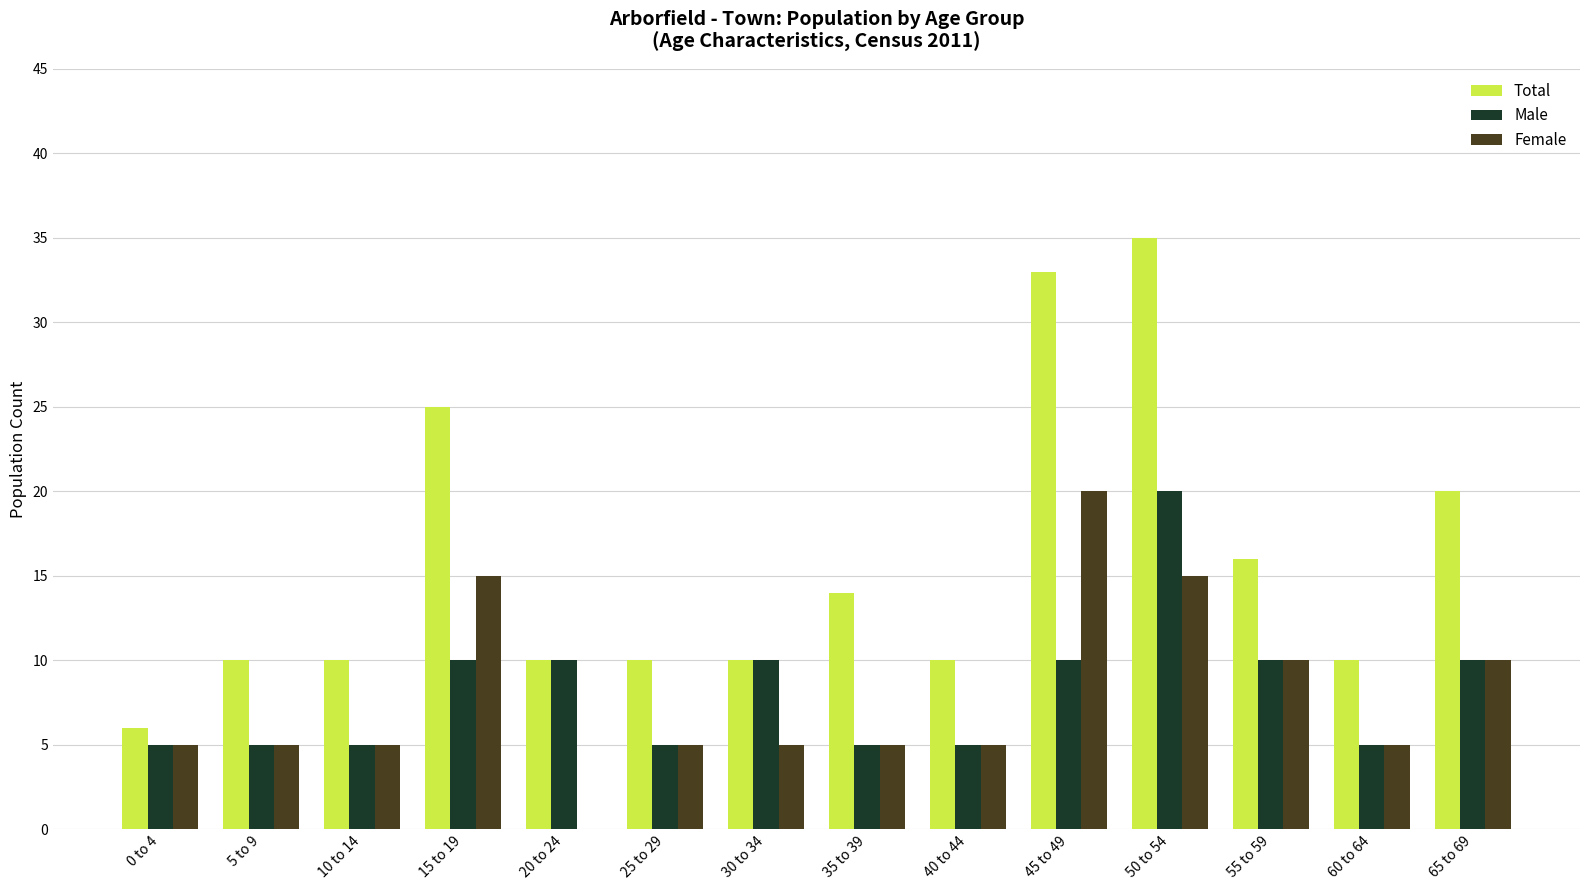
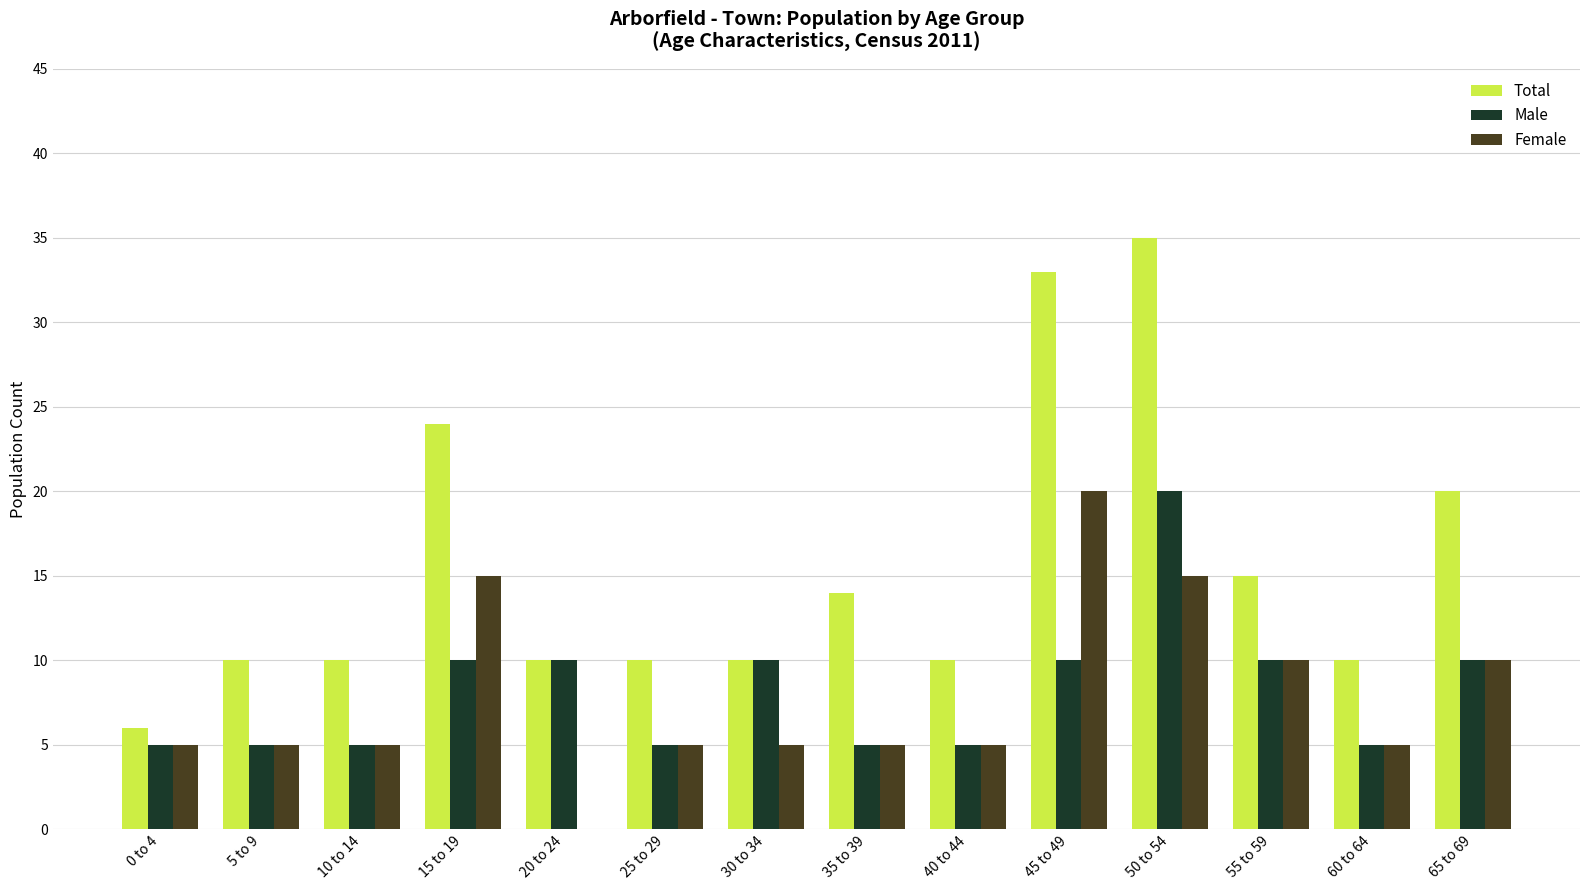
  {
    "Total": {
      "0 to 4": 6,
      "5 to 9": 10,
      "10 to 14": 10,
-     "15 to 19": 25,
+     "15 to 19": 24,
      "20 to 24": 10,
      "25 to 29": 10,
      "30 to 34": 10,
      "35 to 39": 14,
      "40 to 44": 10,
      "45 to 49": 33,
      "50 to 54": 35,
-     "55 to 59": 16,
+     "55 to 59": 15,
      "60 to 64": 10,
      "65 to 69": 20
    }
  }
